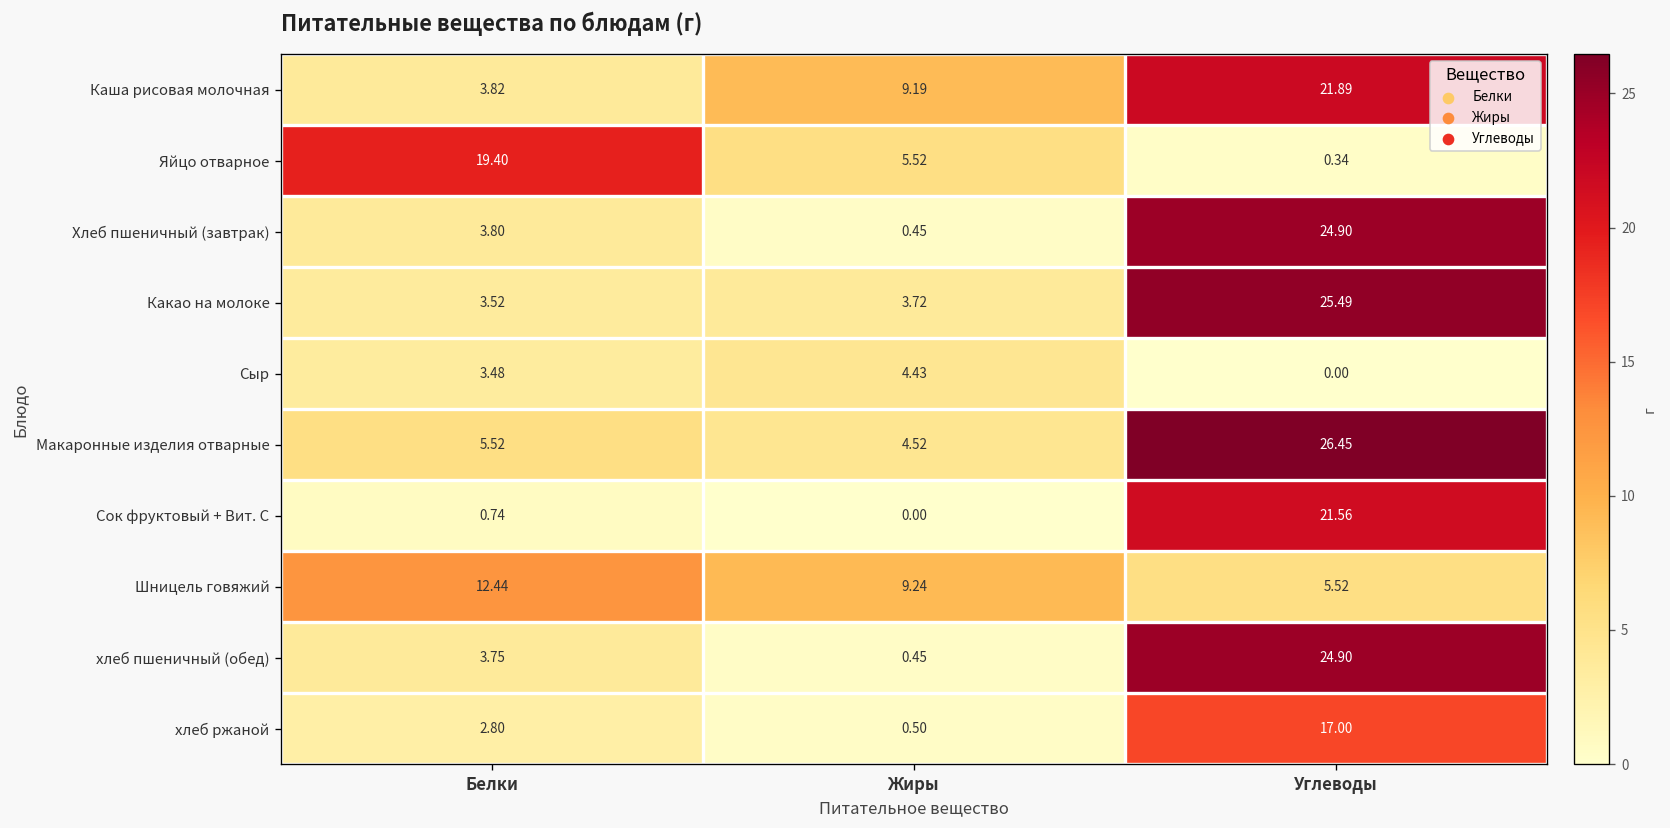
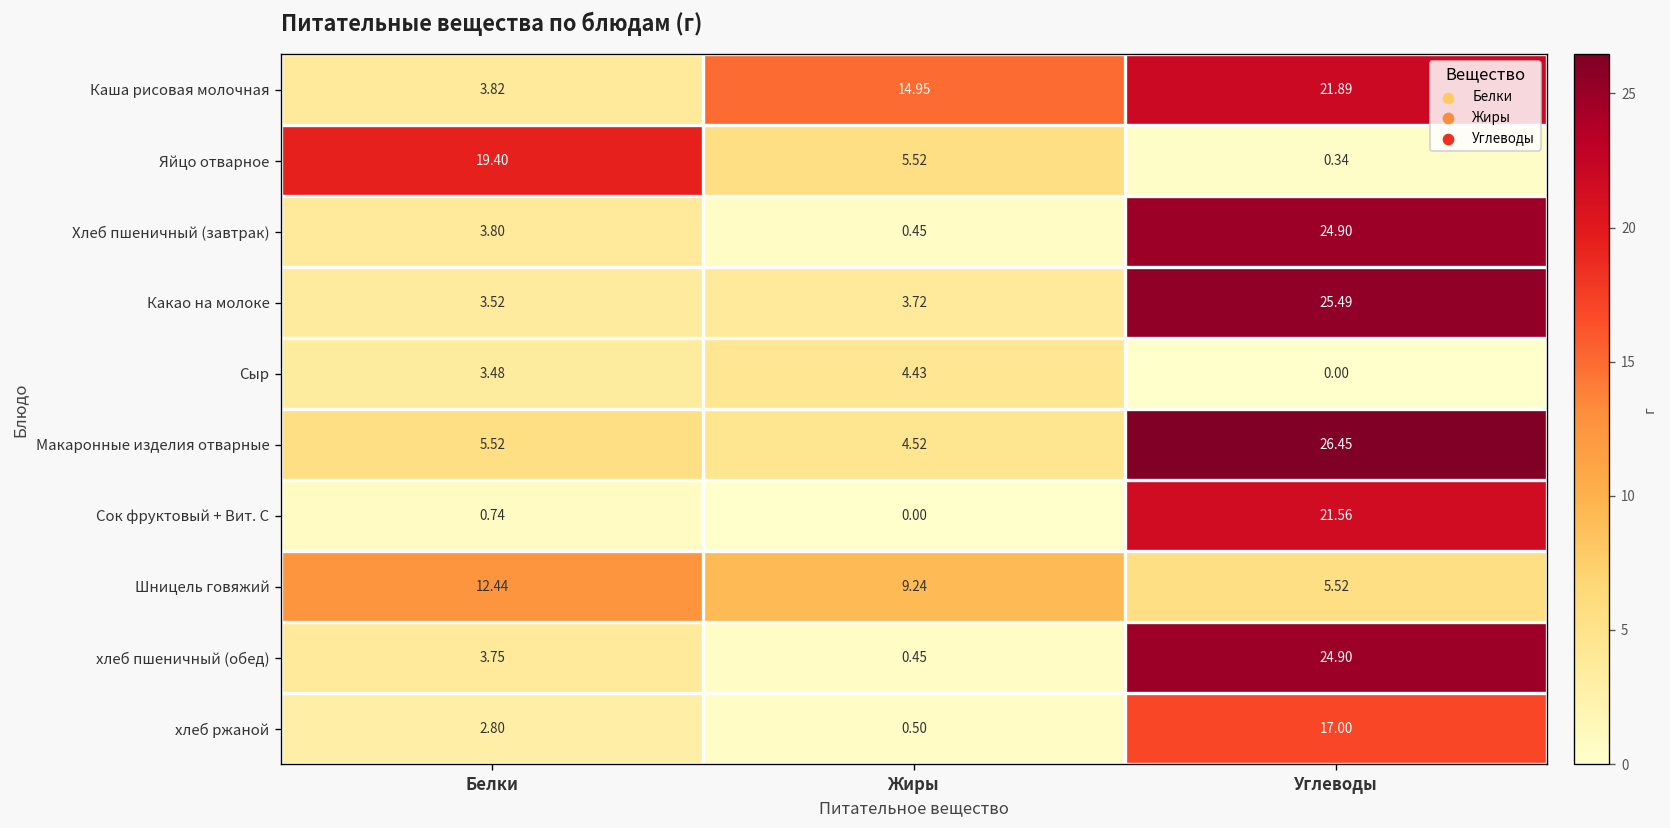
  {
    "Каша рисовая молочная": {
      "Белки": 3.82,
-     "Жиры": 9.19,
+     "Жиры": 14.95,
      "Углеводы": 21.89
    },
    "Яйцо отварное": {
      "Белки": 19.40,
      "Жиры": 5.52,
      "Углеводы": 0.34
    },
    "Хлеб пшеничный (завтрак)": {
      "Белки": 3.80,
      "Жиры": 0.45,
      "Углеводы": 24.90
    },
    "Какао на молоке": {
      "Белки": 3.52,
      "Жиры": 3.72,
      "Углеводы": 25.49
    },
    "Сыр": {
      "Белки": 3.48,
      "Жиры": 4.43,
      "Углеводы": 0.00
    },
    "Макаронные изделия отварные": {
      "Белки": 5.52,
      "Жиры": 4.52,
      "Углеводы": 26.45
    },
    "Сок фруктовый + Вит. С": {
      "Белки": 0.74,
      "Жиры": 0.00,
      "Углеводы": 21.56
    },
    "Шницель говяжий": {
      "Белки": 12.44,
      "Жиры": 9.24,
      "Углеводы": 5.52
    },
    "хлеб пшеничный (обед)": {
      "Белки": 3.75,
      "Жиры": 0.45,
      "Углеводы": 24.90
    },
    "хлеб ржаной": {
      "Белки": 2.80,
      "Жиры": 0.50,
      "Углеводы": 17.00
    }
  }
